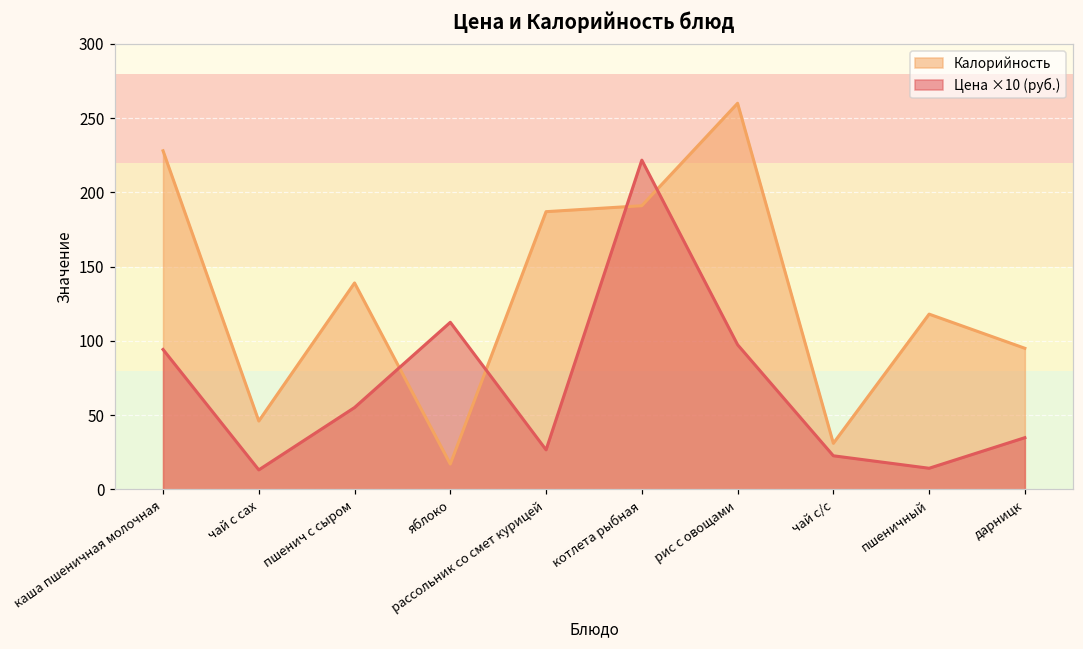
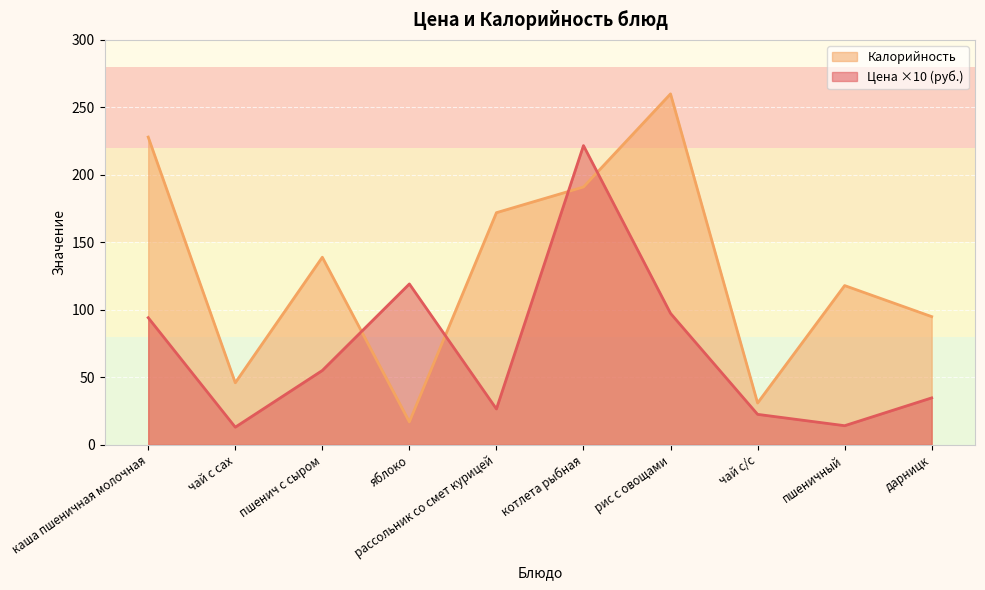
  {
    "Калорийность": {
      "каша пшеничная молочная": 228,
      "чай с сах": 46,
      "пшенич с сыром": 139,
      "яблоко": 17,
-     "рассольник со смет курицей": 187,
+     "рассольник со смет курицей": 172,
      "котлета рыбная": 191,
      "рис с овощами": 260,
      "чай с/с": 31,
      "пшеничный": 118,
      "дарницк": 95
    },
    "Цена ×10 (руб.)": {
      "каша пшеничная молочная": 94,
      "чай с сах": 13,
      "пшенич с сыром": 55,
-     "яблоко": 113,
+     "яблоко": 119,
      "рассольник со смет курицей": 27,
      "котлета рыбная": 222,
      "рис с овощами": 97,
      "чай с/с": 23,
      "пшеничный": 14,
      "дарницк": 35
    }
  }
